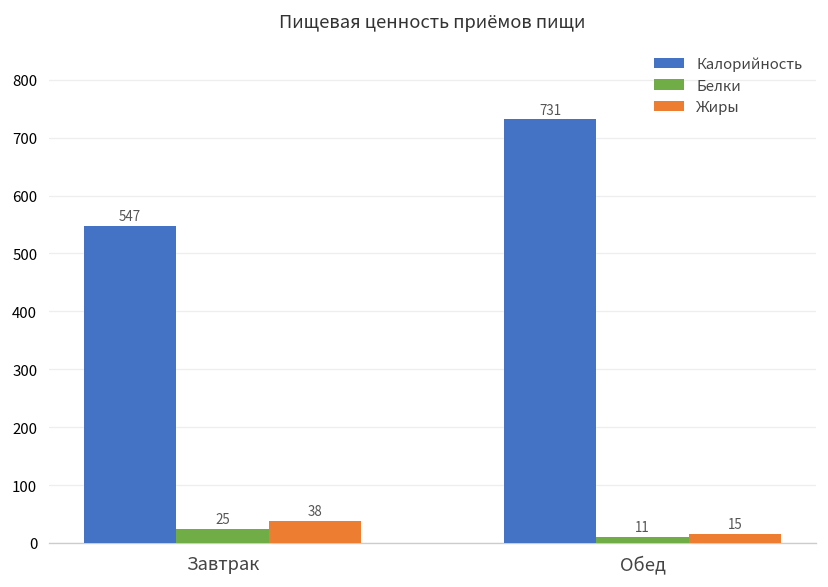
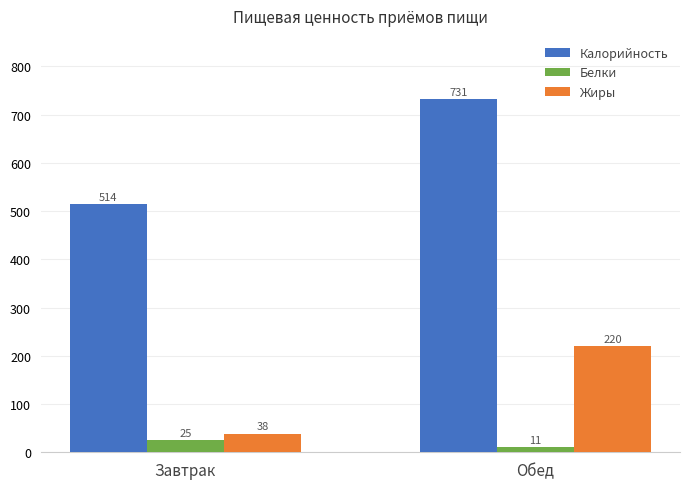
  {
    "Калорийность": {
-     "Завтрак": 547,
+     "Завтрак": 514,
      "Обед": 731
    },
    "Белки": {
      "Завтрак": 25,
      "Обед": 11
    },
    "Жиры": {
      "Завтрак": 38,
-     "Обед": 15
+     "Обед": 220
    }
  }
